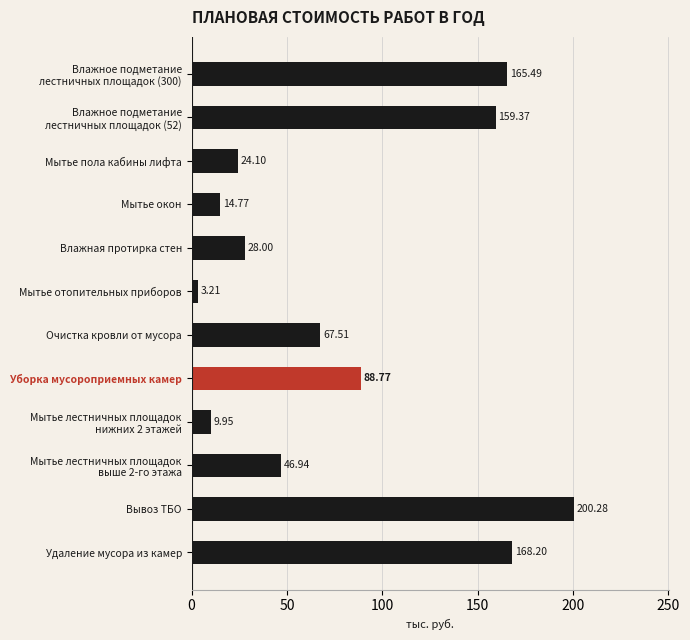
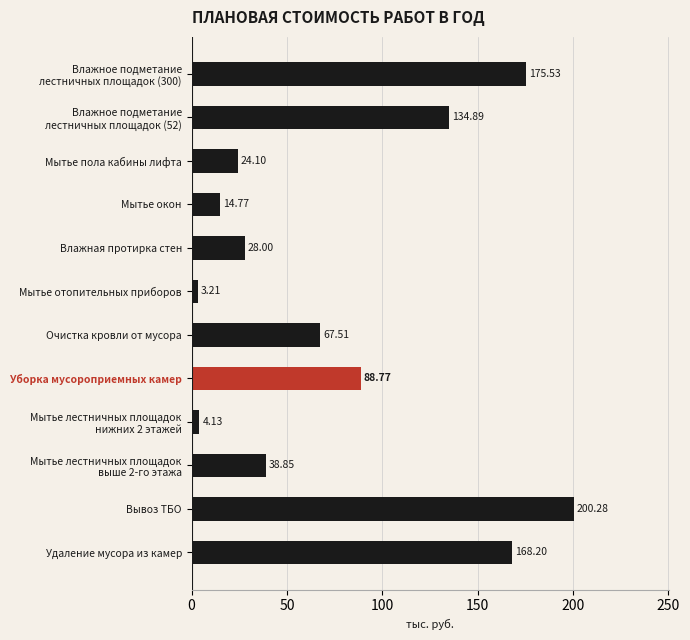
  {
-   "Влажное подметание лестничных площадок (300)": 165.49,
-   "Влажное подметание лестничных площадок (52)": 159.37,
+   "Влажное подметание лестничных площадок (300)": 175.53,
+   "Влажное подметание лестничных площадок (52)": 134.89,
    "Мытье пола кабины лифта": 24.10,
    "Мытье окон": 14.77,
    "Влажная протирка стен": 28.00,
    "Мытье отопительных приборов": 3.21,
    "Очистка кровли от мусора": 67.51,
    "Уборка мусороприемных камер": 88.77,
-   "Мытье лестничных площадок нижних 2 этажей": 9.95,
-   "Мытье лестничных площадок выше 2-го этажа": 46.94,
+   "Мытье лестничных площадок нижних 2 этажей": 4.13,
+   "Мытье лестничных площадок выше 2-го этажа": 38.85,
    "Вывоз ТБО": 200.28,
    "Удаление мусора из камер": 168.20
  }
